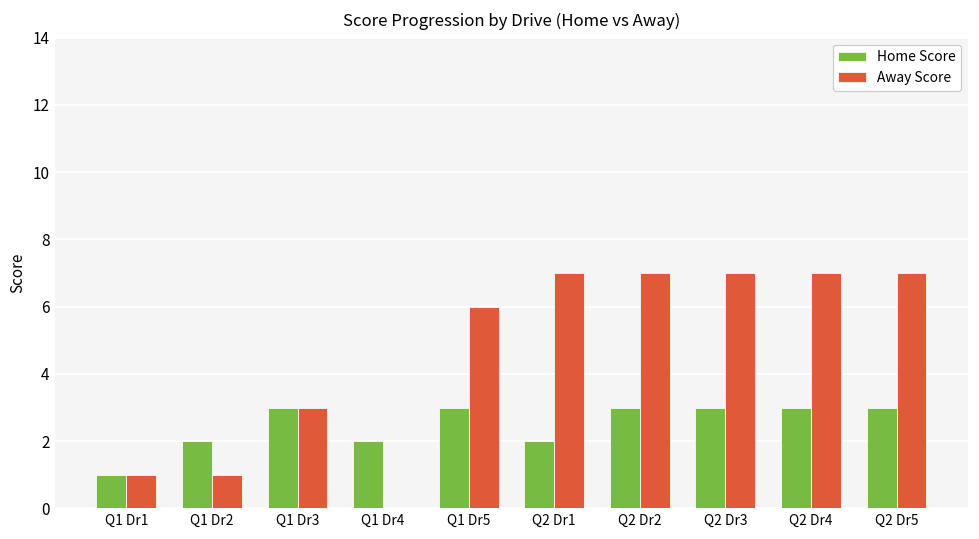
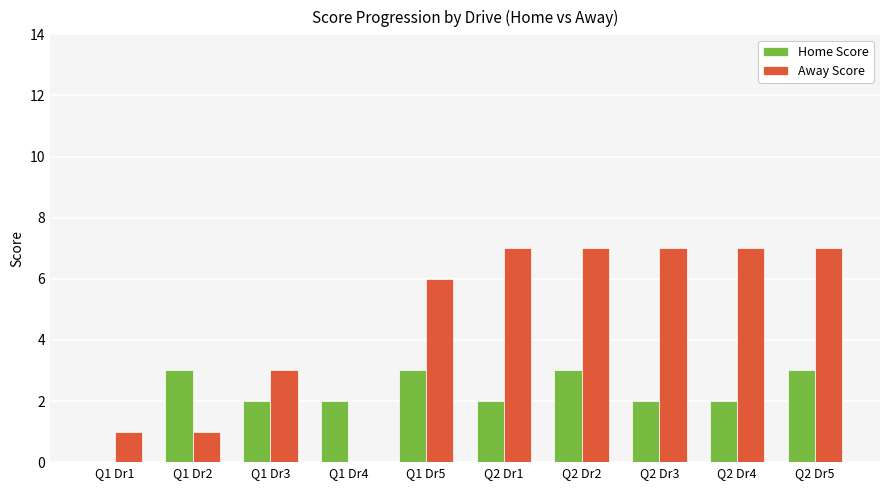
  {
    "Home Score": {
-     "Q1 Dr1": 1,
-     "Q1 Dr2": 2,
-     "Q1 Dr3": 3,
+     "Q1 Dr1": 0,
+     "Q1 Dr2": 3,
+     "Q1 Dr3": 2,
      "Q1 Dr4": 2,
      "Q1 Dr5": 3,
      "Q2 Dr1": 2,
      "Q2 Dr2": 3,
-     "Q2 Dr3": 3,
-     "Q2 Dr4": 3,
+     "Q2 Dr3": 2,
+     "Q2 Dr4": 2,
      "Q2 Dr5": 3
    },
    "Away Score": {
      "Q1 Dr1": 1,
      "Q1 Dr2": 1,
      "Q1 Dr3": 3,
      "Q1 Dr4": 0,
      "Q1 Dr5": 6,
      "Q2 Dr1": 7,
      "Q2 Dr2": 7,
      "Q2 Dr3": 7,
      "Q2 Dr4": 7,
      "Q2 Dr5": 7
    }
  }
